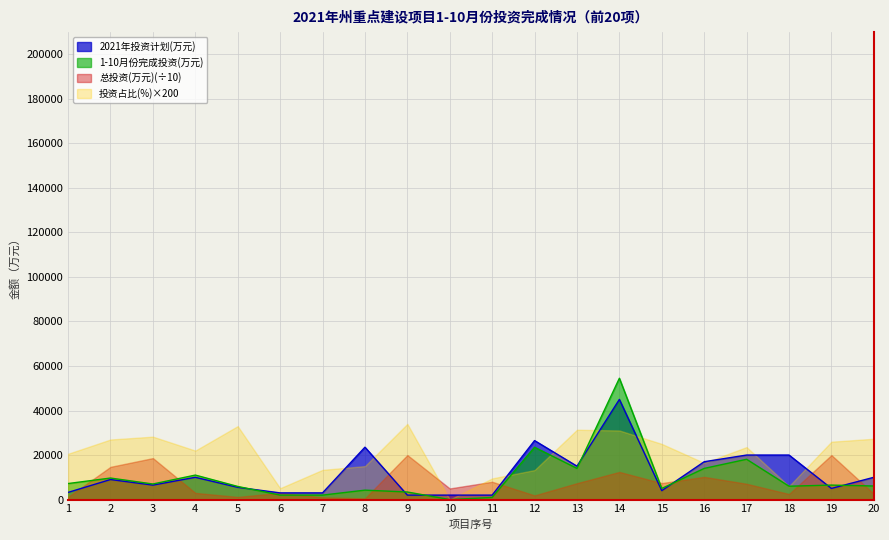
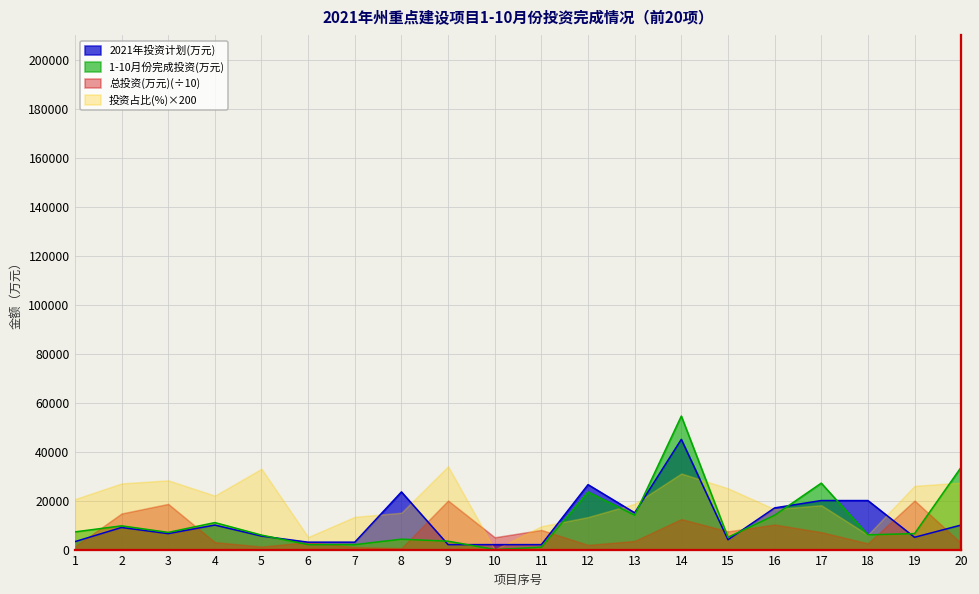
  {
    "2021年投资计划(万元)": {
      "1": 3000,
      "8": 24000,
      "9": 2000,
      "10": 2000,
      "12": 27000,
      "14": 45000,
      "17": 20000,
      "18": 20000,
      "19": 5000,
      "20": 10000
    },
    "1-10月份完成投资(万元)": {
      "1": 7000,
      "8": 4000,
      "9": 3000,
      "12": 24000,
      "14": 55000,
      "16": 14000,
-     "17": 18000,
+     "17": 27000,
      "19": 7000,
-     "20": 6000
+     "20": 34000
    },
    "总投资(万元)(÷10)": {
      "1": 1000,
      "2": 15000,
      "3": 19000,
      "4": 3000,
      "5": 1000,
      "9": 20000,
      "10": 5000,
      "11": 8000,
      "12": 2000,
-     "13": 7000,
+     "13": 4000,
      "14": 12000,
      "15": 7000,
      "16": 10000,
      "17": 7000,
      "18": 3000,
      "19": 20000,
      "20": 3000
    },
    "投资占比(%)×200": {
      "1": 21000,
      "2": 27000,
      "3": 28000,
      "4": 22000,
      "5": 33000,
      "6": 5000,
      "7": 13000,
      "8": 15000,
      "9": 34000,
      "11": 10000,
      "12": 13000,
-     "13": 31000,
+     "13": 19000,
      "14": 31000,
      "15": 25000,
-     "17": 24000,
+     "17": 18000,
      "19": 26000,
      "20": 27000
    }
  }
